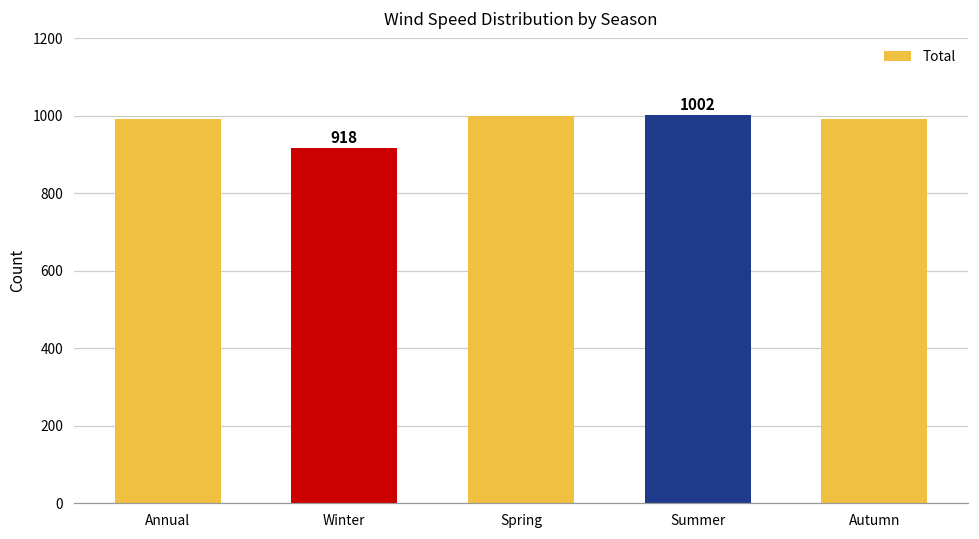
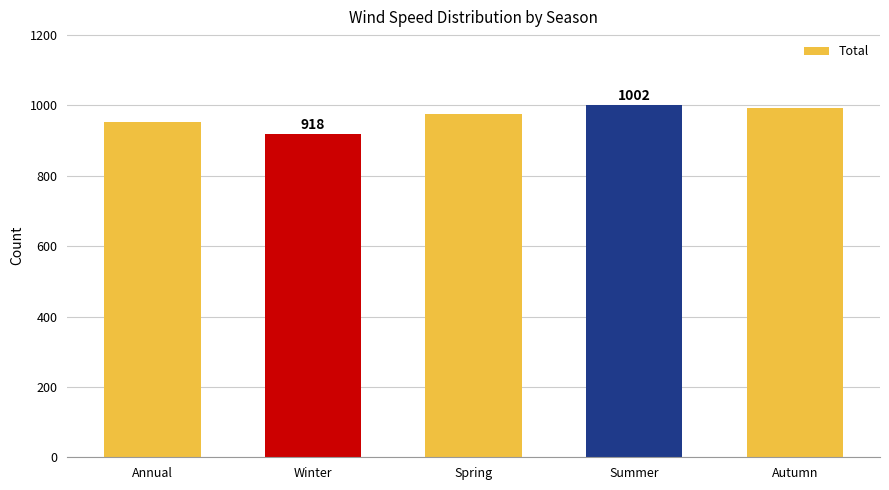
  {
-   "Annual": 990,
-   "Spring": 1000,
+   "Annual": 950,
+   "Spring": 980,
    "Autumn": 990
  }
